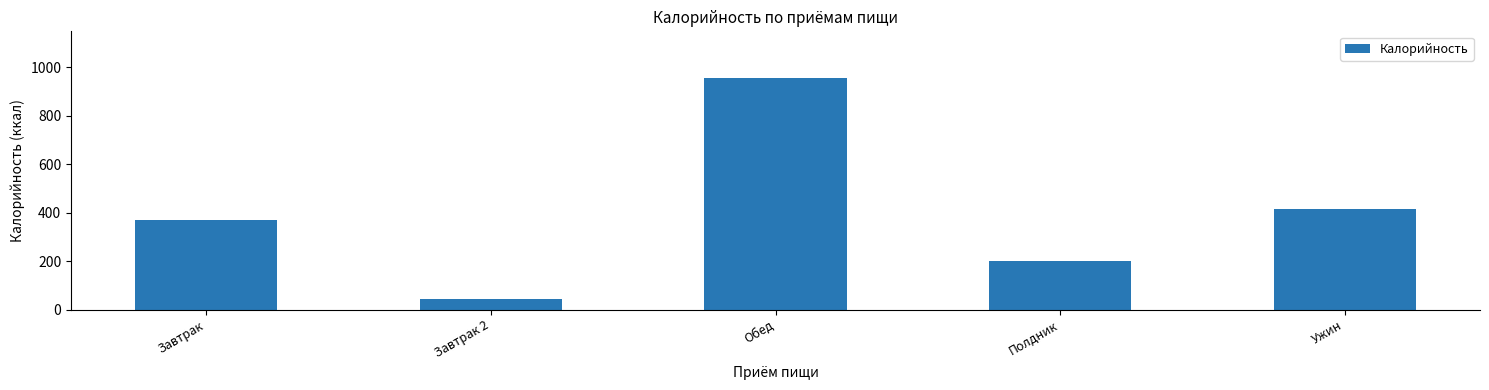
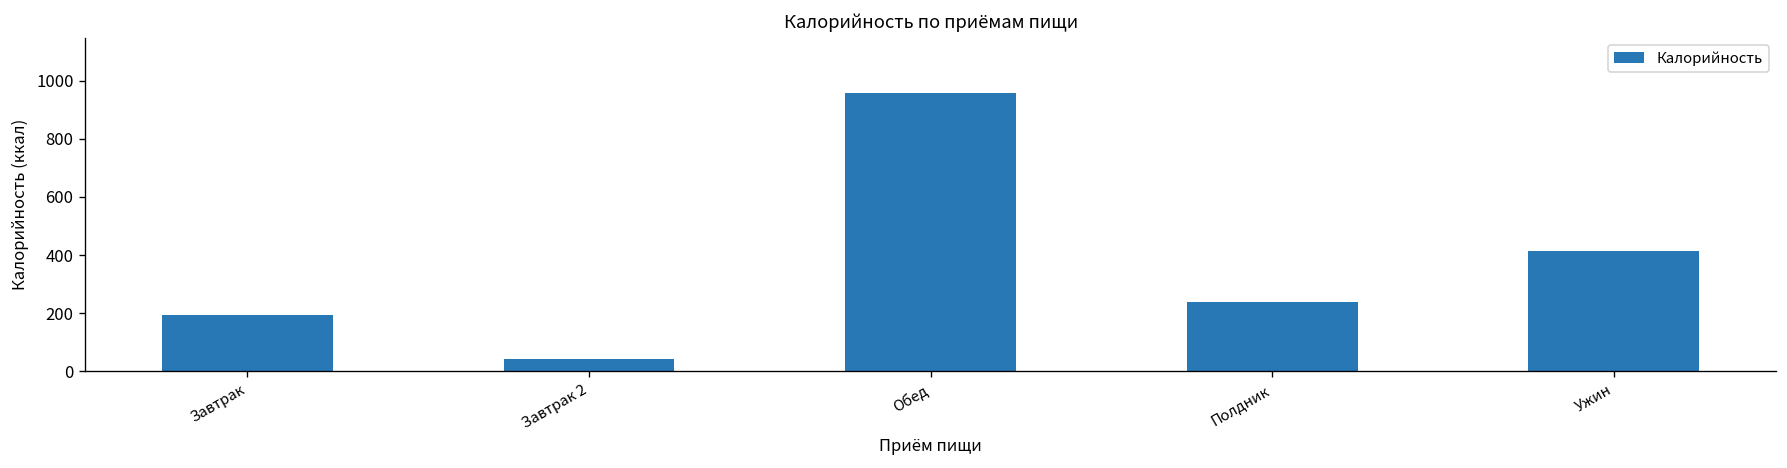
  {
-   "Завтрак": 370,
+   "Завтрак": 200,
    "Завтрак 2": 40,
    "Обед": 960,
-   "Полдник": 200,
+   "Полдник": 240,
    "Ужин": 420
  }
